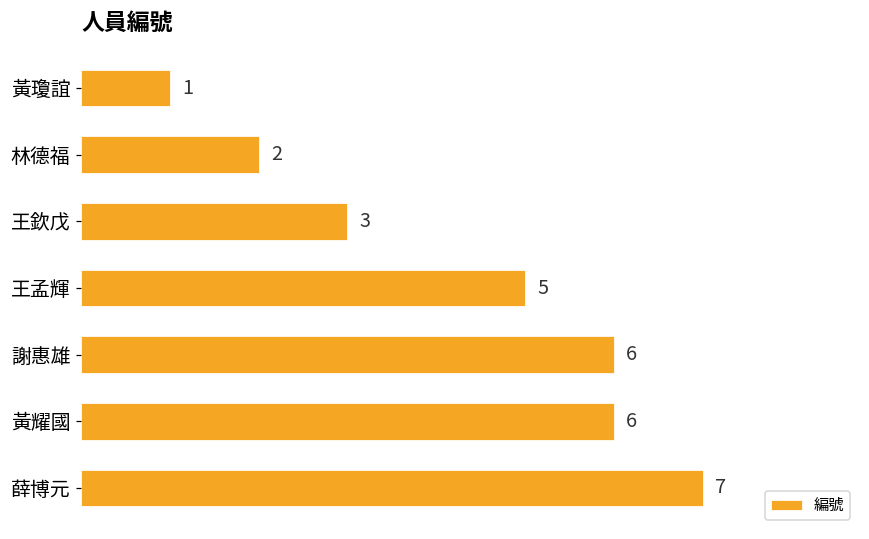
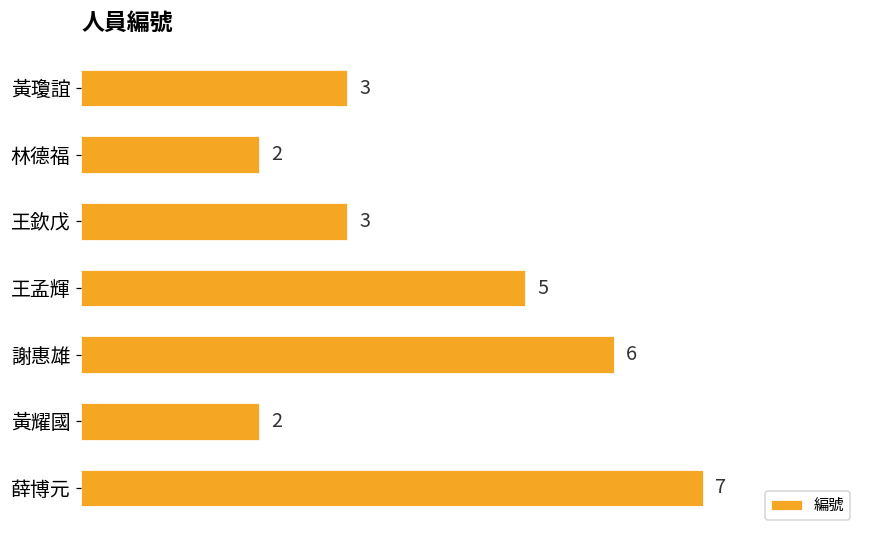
  {
-   "黃瓊誼": 1,
+   "黃瓊誼": 3,
    "林德福": 2,
    "王欽戊": 3,
    "王孟輝": 5,
    "謝惠雄": 6,
-   "黃耀國": 6,
+   "黃耀國": 2,
    "薛博元": 7
  }
